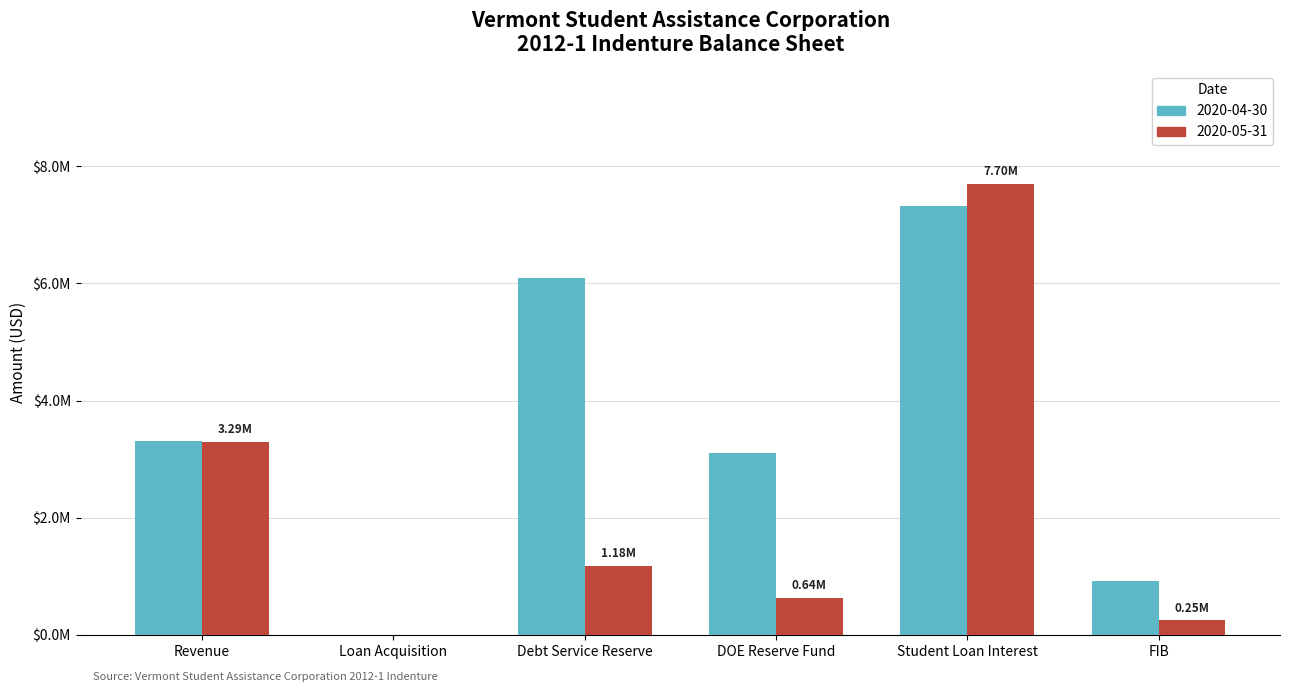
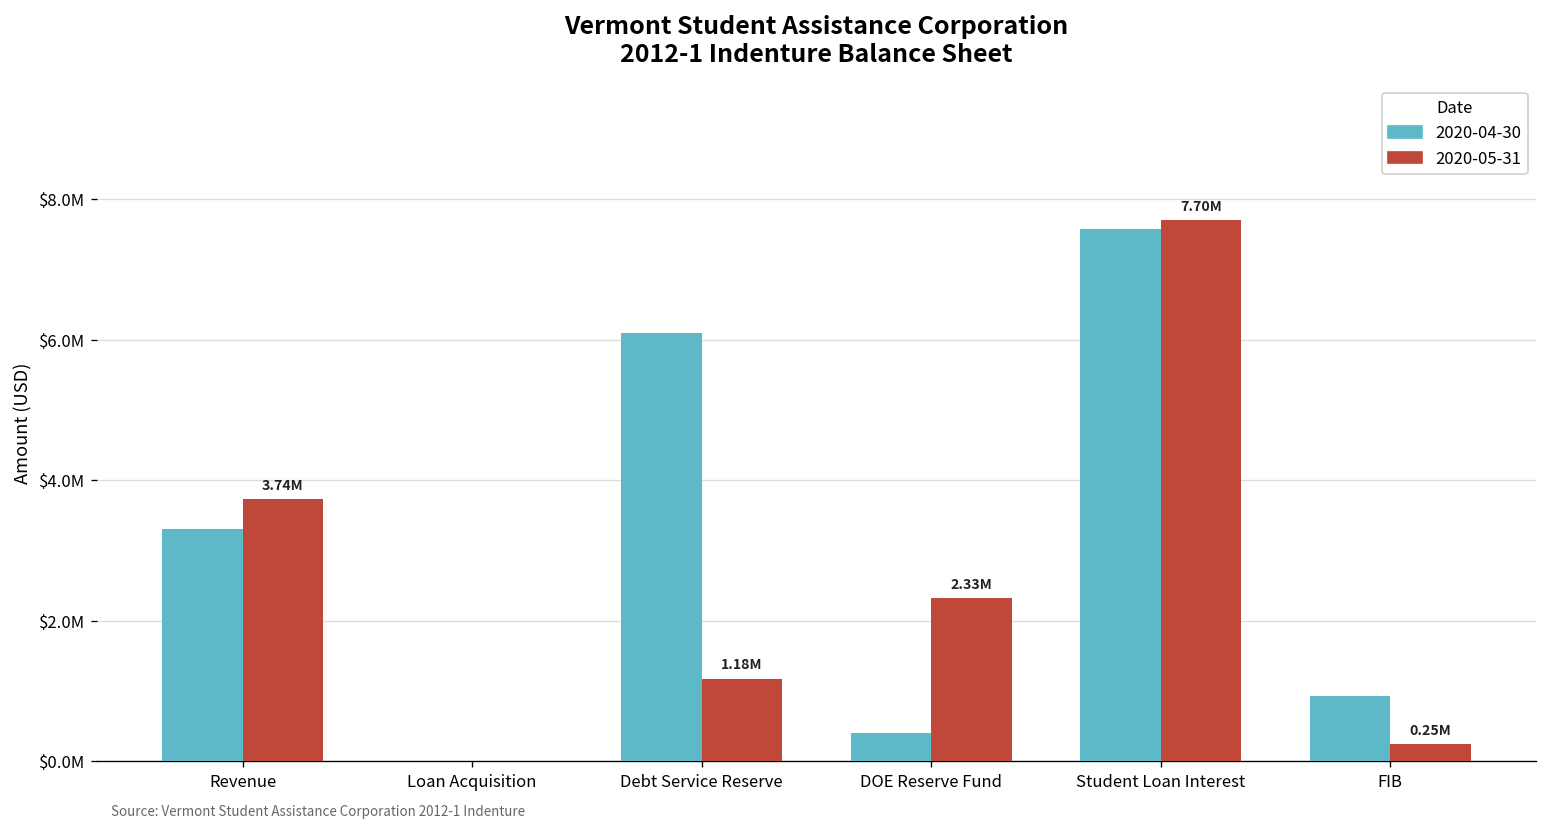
  {
    "2020-04-30": {
      "Revenue": "$3300000",
      "Loan Acquisition": "$0",
      "Debt Service Reserve": "$6100000",
-     "DOE Reserve Fund": "$3100000",
-     "Student Loan Interest": "$7300000",
+     "DOE Reserve Fund": "$400000",
+     "Student Loan Interest": "$7600000",
      "FIB": "$900000"
    },
    "2020-05-31": {
-     "Revenue": "3.29M",
+     "Revenue": "3.74M",
      "Debt Service Reserve": "1.18M",
-     "DOE Reserve Fund": "0.64M",
+     "DOE Reserve Fund": "2.33M",
      "Student Loan Interest": "7.70M",
      "FIB": "0.25M"
    }
  }
